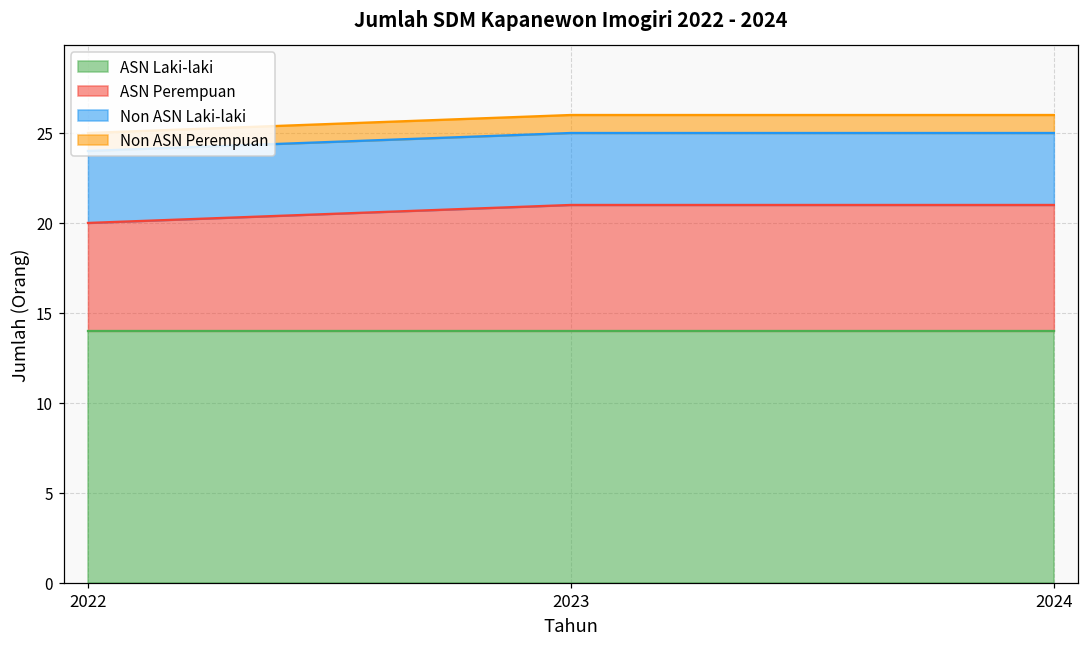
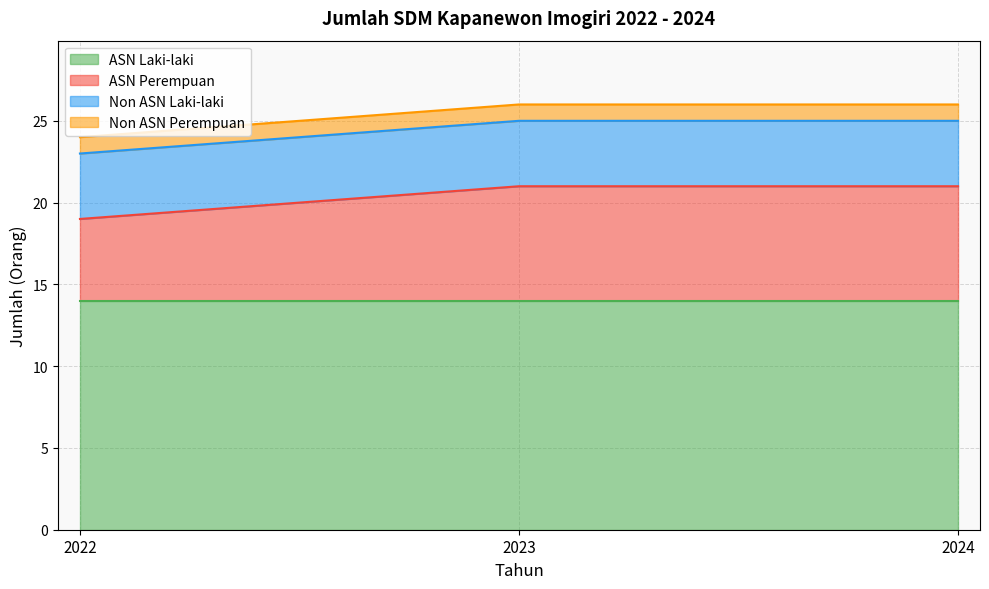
  {
    "ASN Laki-laki": {
      "2022": 14,
      "2023": 14,
      "2024": 14
    },
    "ASN Perempuan": {
-     "2022": 6,
+     "2022": 5,
      "2023": 7,
      "2024": 7
    },
    "Non ASN Laki-laki": {
      "2022": 4,
      "2023": 4,
      "2024": 4
    },
    "Non ASN Perempuan": {
      "2023": 1,
      "2024": 1
    }
  }
